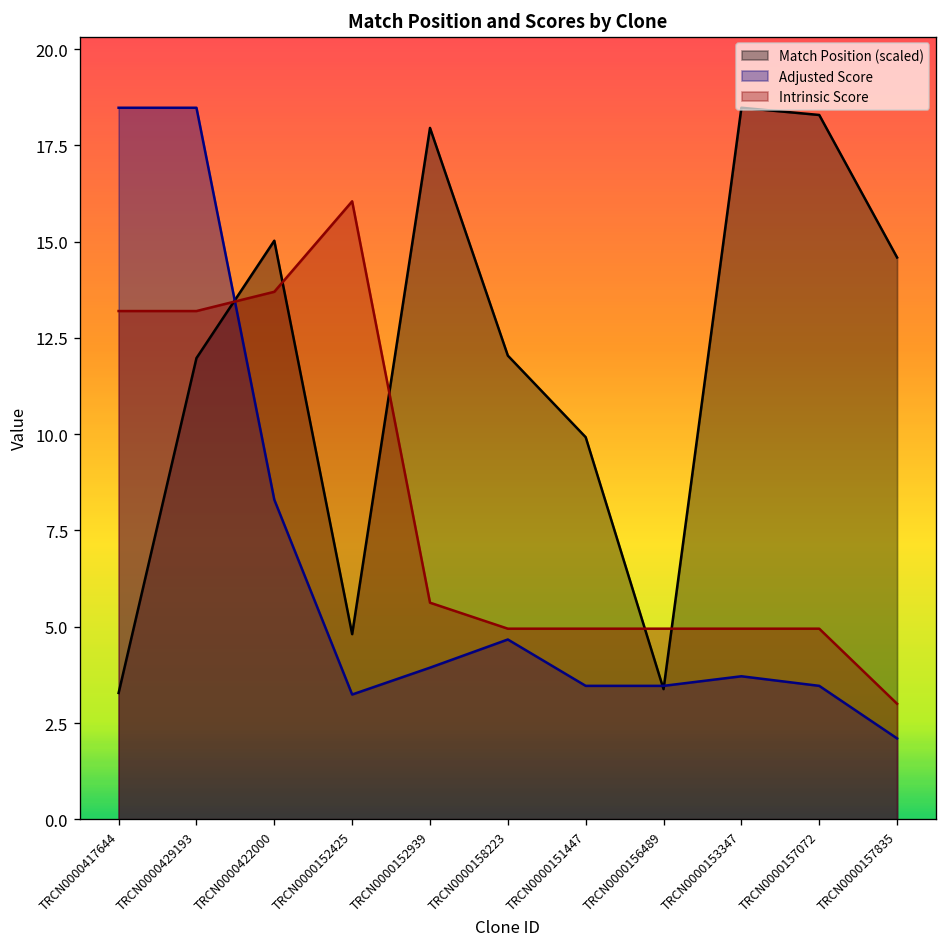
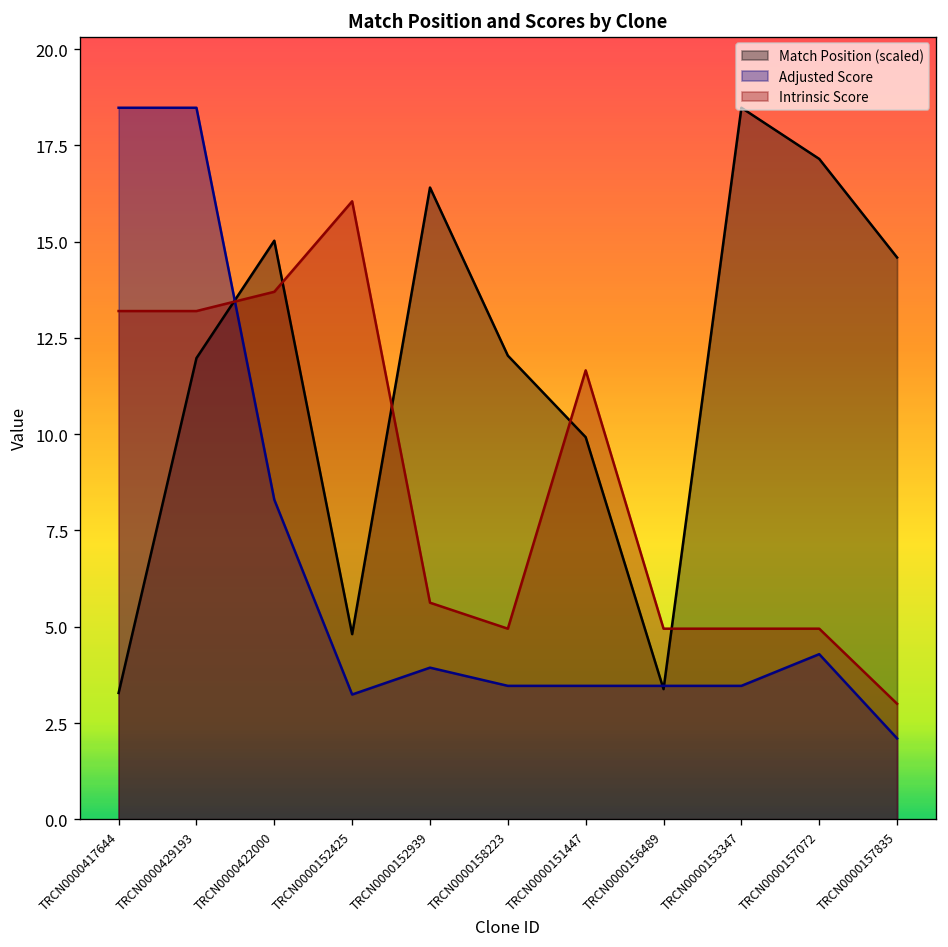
  {
    "Match Position (scaled)": {
      "TRCN0000417644": 3.3,
      "TRCN0000429193": 12.0,
      "TRCN0000422000": 15.0,
      "TRCN0000152425": 4.8,
-     "TRCN0000152939": 18.0,
+     "TRCN0000152939": 16.4,
      "TRCN0000158223": 12.0,
      "TRCN0000151447": 9.9,
      "TRCN0000156489": 3.4,
      "TRCN0000153347": 18.5,
-     "TRCN0000157072": 18.3,
+     "TRCN0000157072": 17.2,
      "TRCN0000157835": 14.6
    },
    "Adjusted Score": {
      "TRCN0000417644": 18.5,
      "TRCN0000429193": 18.5,
      "TRCN0000422000": 8.3,
      "TRCN0000152425": 3.2,
      "TRCN0000152939": 3.9,
-     "TRCN0000158223": 4.7,
+     "TRCN0000158223": 3.5,
      "TRCN0000151447": 3.5,
      "TRCN0000156489": 3.5,
-     "TRCN0000153347": 3.7,
-     "TRCN0000157072": 3.5,
+     "TRCN0000153347": 3.5,
+     "TRCN0000157072": 4.3,
      "TRCN0000157835": 2.1
    },
    "Intrinsic Score": {
      "TRCN0000417644": 13.2,
      "TRCN0000429193": 13.2,
      "TRCN0000422000": 13.7,
      "TRCN0000152425": 16.1,
      "TRCN0000152939": 5.6,
      "TRCN0000158223": 5.0,
-     "TRCN0000151447": 5.0,
+     "TRCN0000151447": 11.7,
      "TRCN0000156489": 5.0,
      "TRCN0000153347": 5.0,
      "TRCN0000157072": 5.0,
      "TRCN0000157835": 3.0
    }
  }
